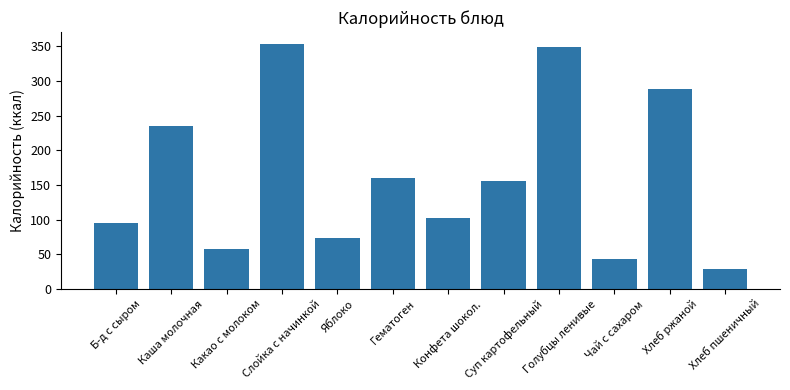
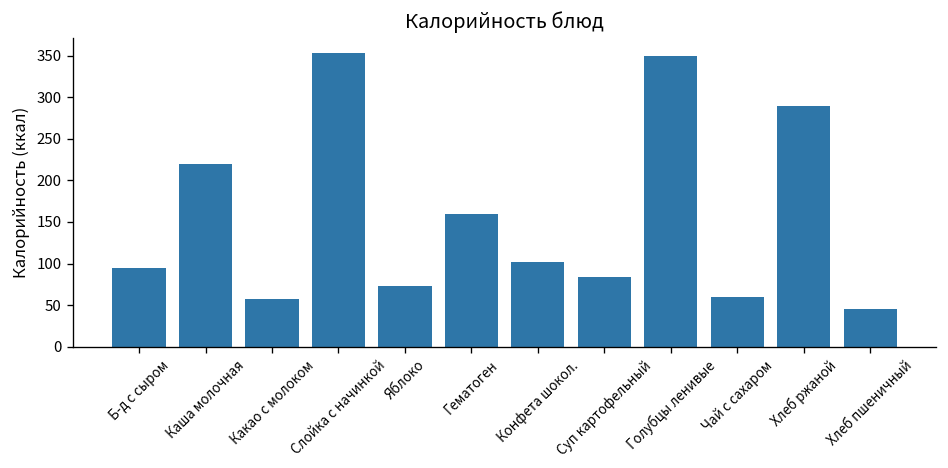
  {
    "Б-д с сыром": 100,
-   "Каша молочная": 240,
+   "Каша молочная": 220,
    "Какао с молоком": 60,
    "Слойка с начинкой": 350,
    "Яблоко": 70,
    "Гематоген": 160,
    "Конфета шокол.": 100,
-   "Суп картофельный": 160,
+   "Суп картофельный": 80,
    "Голубцы ленивые": 350,
-   "Чай с сахаром": 40,
+   "Чай с сахаром": 60,
    "Хлеб ржаной": 290,
-   "Хлеб пшеничный": 30
+   "Хлеб пшеничный": 50
  }
